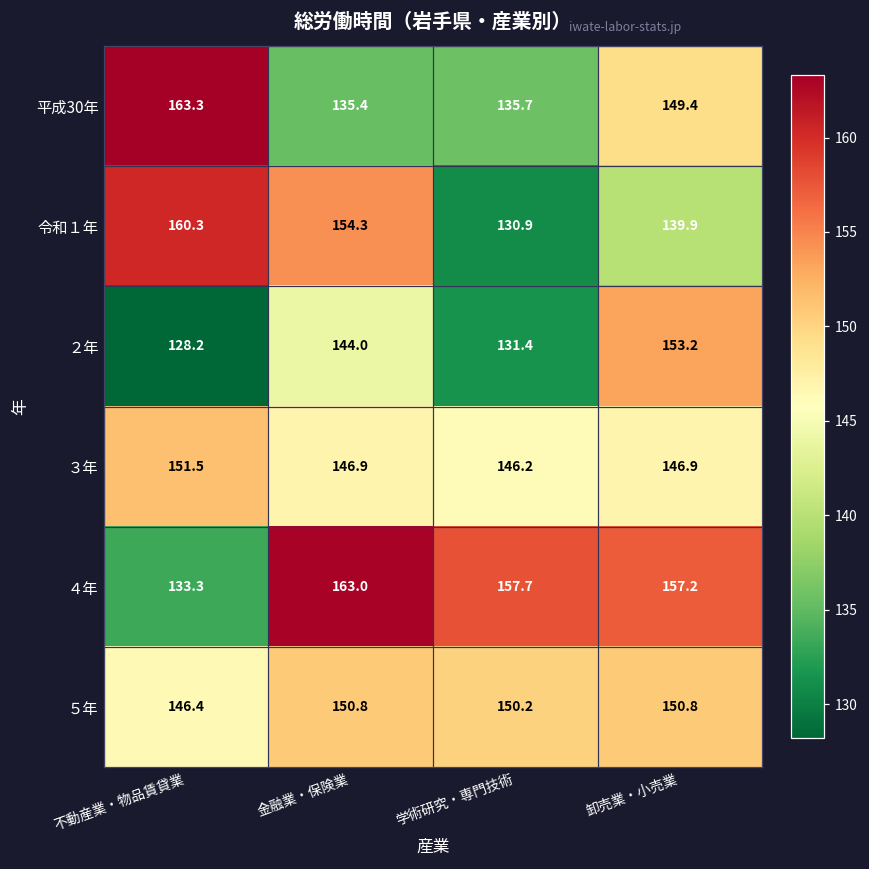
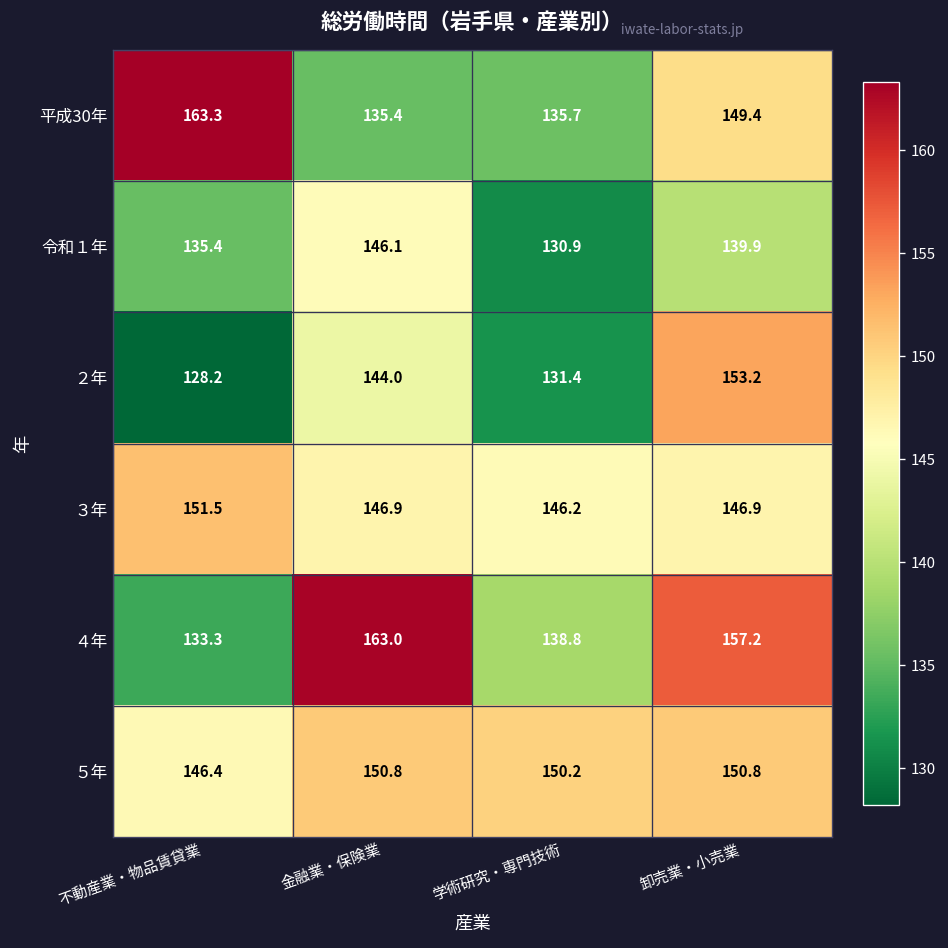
  {
    "平成30年": {
      "不動産業・物品賃貸業": 163.3,
      "金融業・保険業": 135.4,
      "学術研究・専門技術": 135.7,
      "卸売業・小売業": 149.4
    },
    "令和１年": {
-     "不動産業・物品賃貸業": 160.3,
-     "金融業・保険業": 154.3,
+     "不動産業・物品賃貸業": 135.4,
+     "金融業・保険業": 146.1,
      "学術研究・専門技術": 130.9,
      "卸売業・小売業": 139.9
    },
    "２年": {
      "不動産業・物品賃貸業": 128.2,
      "金融業・保険業": 144.0,
      "学術研究・専門技術": 131.4,
      "卸売業・小売業": 153.2
    },
    "３年": {
      "不動産業・物品賃貸業": 151.5,
      "金融業・保険業": 146.9,
      "学術研究・専門技術": 146.2,
      "卸売業・小売業": 146.9
    },
    "４年": {
      "不動産業・物品賃貸業": 133.3,
      "金融業・保険業": 163.0,
-     "学術研究・専門技術": 157.7,
+     "学術研究・専門技術": 138.8,
      "卸売業・小売業": 157.2
    },
    "５年": {
      "不動産業・物品賃貸業": 146.4,
      "金融業・保険業": 150.8,
      "学術研究・専門技術": 150.2,
      "卸売業・小売業": 150.8
    }
  }
